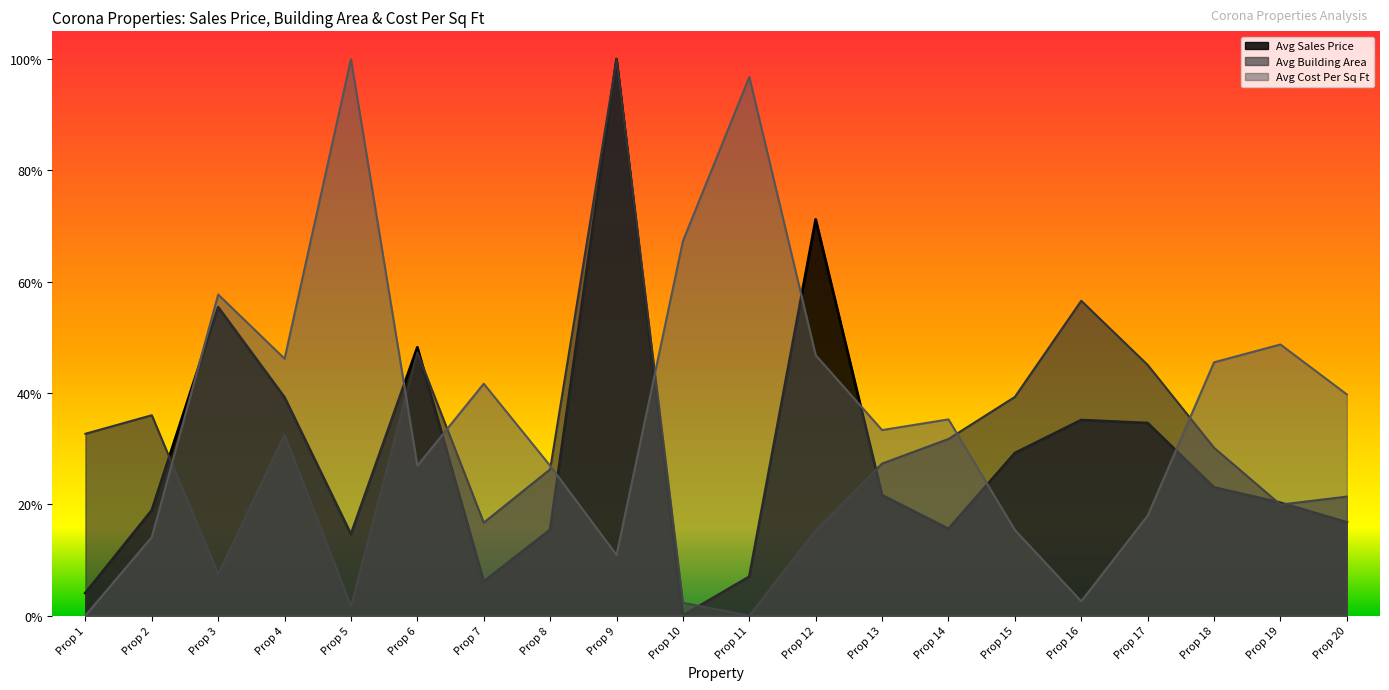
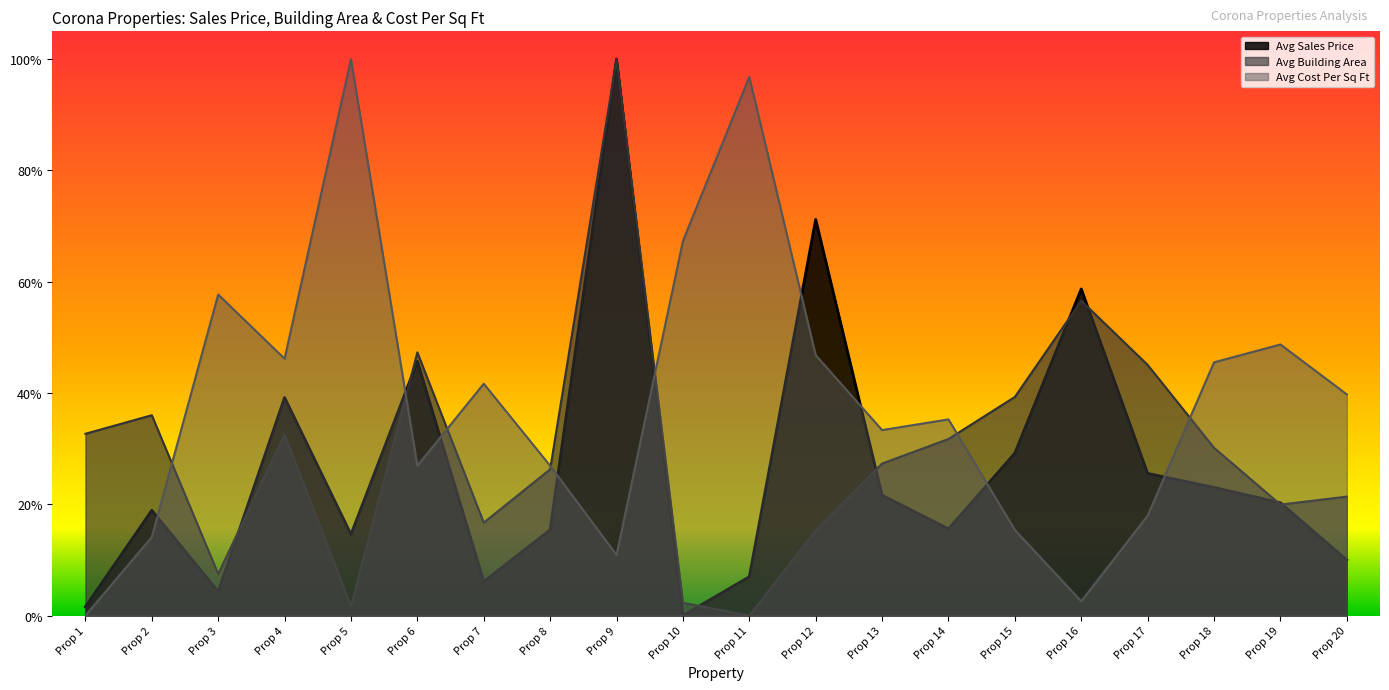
  {
    "Avg Sales Price": {
-     "Prop 1": "4%",
+     "Prop 1": "2%",
      "Prop 2": "19%",
-     "Prop 3": "55%",
+     "Prop 3": "4%",
      "Prop 4": "39%",
      "Prop 5": "15%",
-     "Prop 6": "48%",
+     "Prop 6": "46%",
      "Prop 7": "6%",
      "Prop 8": "15%",
      "Prop 10": "0%",
      "Prop 11": "7%",
      "Prop 12": "71%",
      "Prop 13": "22%",
      "Prop 14": "16%",
      "Prop 15": "29%",
-     "Prop 16": "35%",
-     "Prop 17": "35%",
+     "Prop 16": "59%",
+     "Prop 17": "26%",
      "Prop 18": "23%",
-     "Prop 20": "17%"
+     "Prop 20": "10%"
    }
  }
